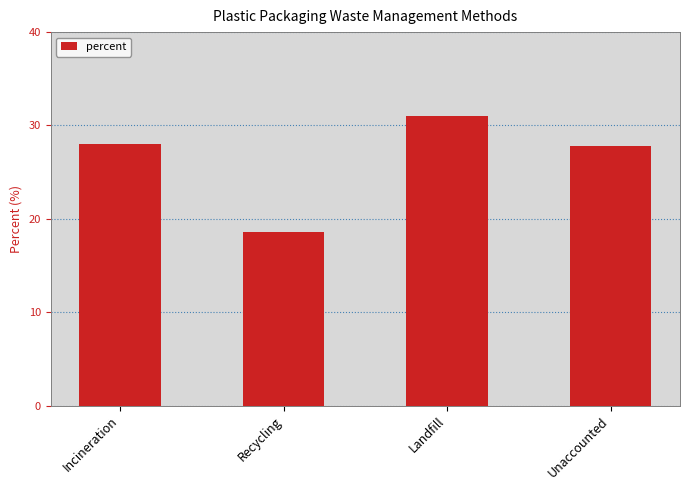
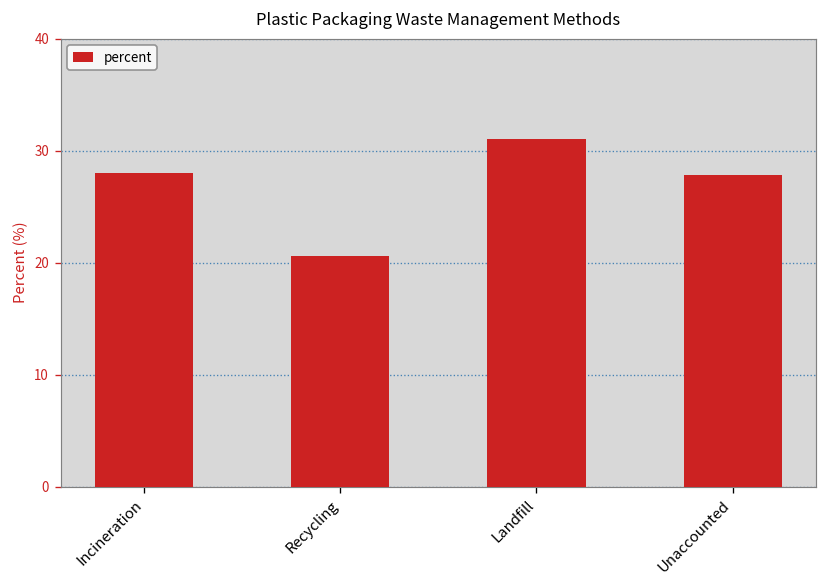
  {
    "Incineration": 28,
-   "Recycling": 19,
+   "Recycling": 21,
    "Landfill": 31,
    "Unaccounted": 28
  }
